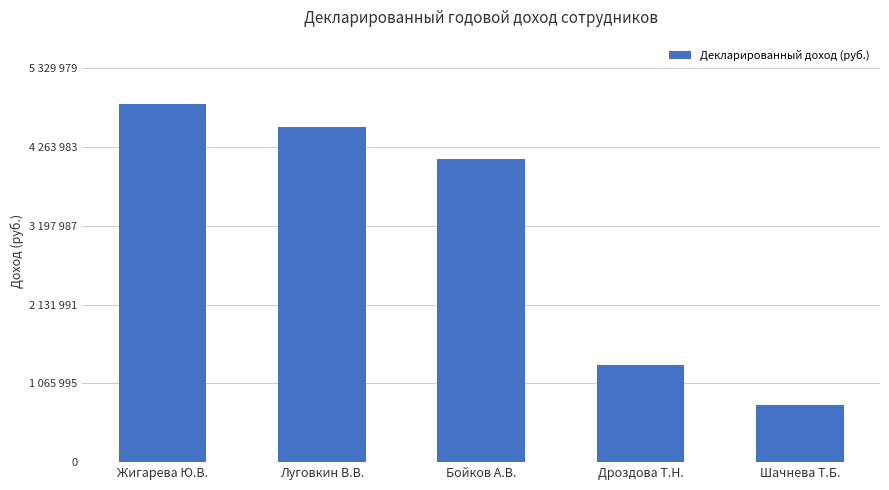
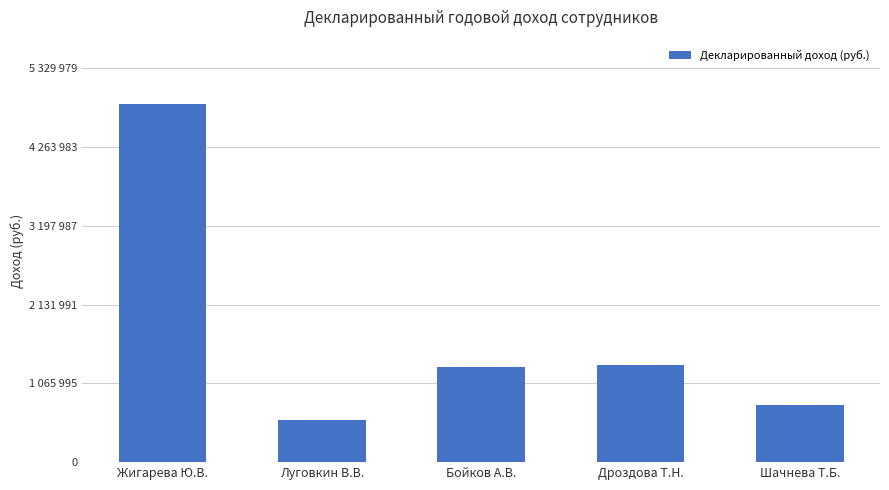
  {
    "Жигарева Ю.В.": 4800000,
-   "Луговкин В.В.": 4500000,
-   "Бойков А.В.": 4100000,
+   "Луговкин В.В.": 600000,
+   "Бойков А.В.": 1300000,
    "Дроздова Т.Н.": 1300000,
    "Шачнева Т.Б.": 800000
  }
